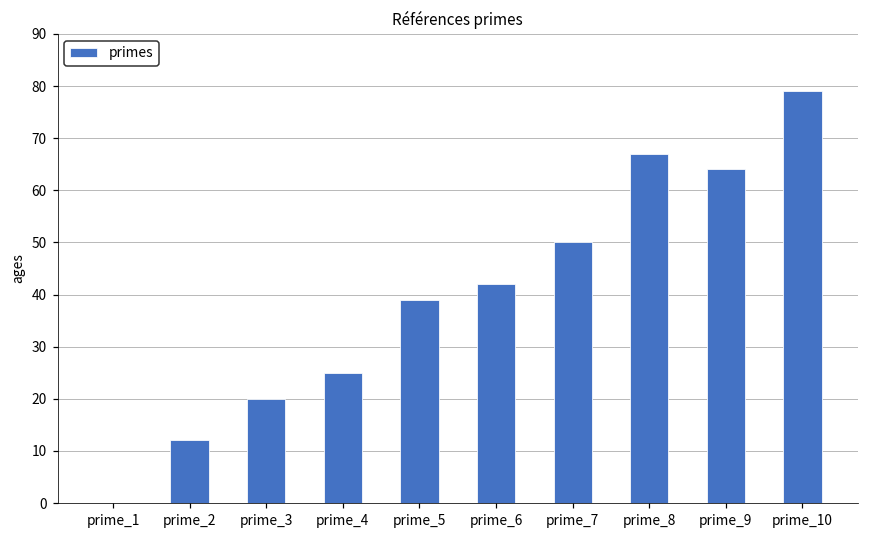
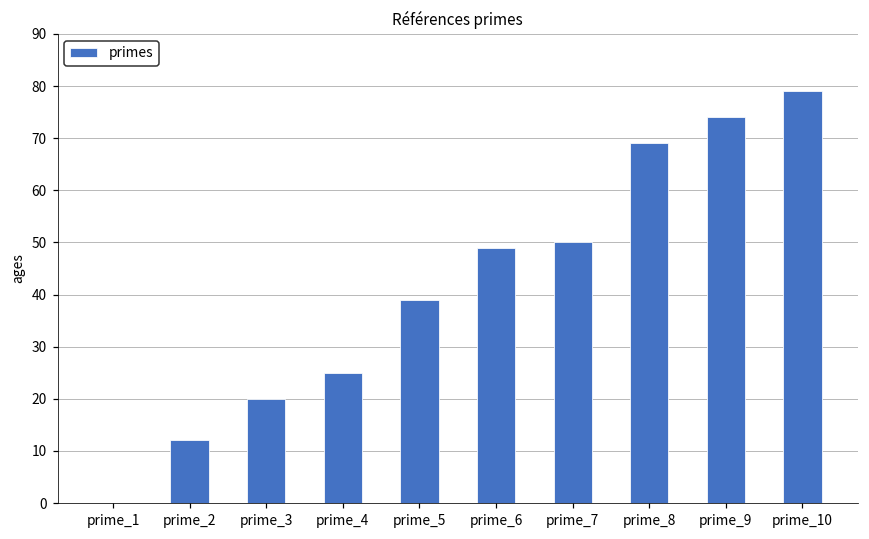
  {
    "prime_1": 0,
    "prime_2": 12,
    "prime_3": 20,
    "prime_4": 25,
    "prime_5": 39,
-   "prime_6": 42,
+   "prime_6": 49,
    "prime_7": 50,
-   "prime_8": 67,
-   "prime_9": 64,
+   "prime_8": 69,
+   "prime_9": 74,
    "prime_10": 79
  }
